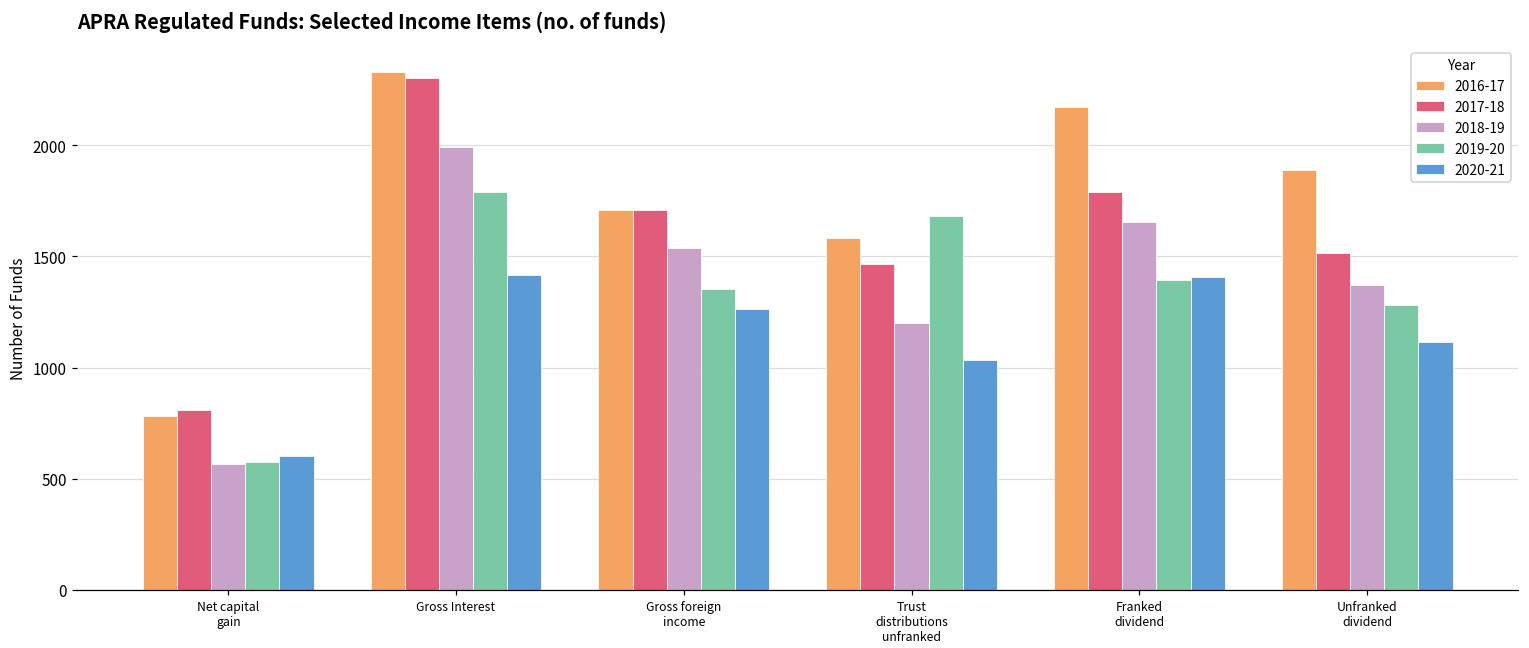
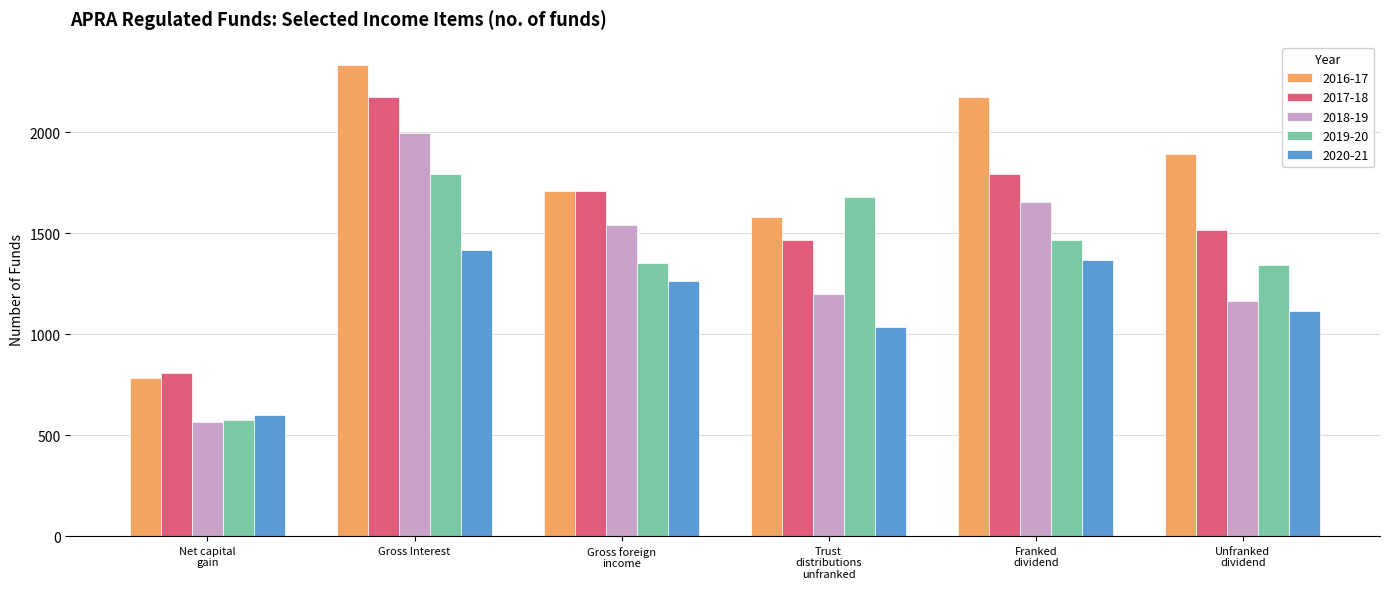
  {
    "2016-17": {
      "Net capital gain": 780,
      "Gross Interest": 2330,
      "Gross foreign income": 1710,
      "Trust distributions unfranked": 1580,
      "Franked dividend": 2170,
      "Unfranked dividend": 1890
    },
    "2017-18": {
      "Net capital gain": 810,
-     "Gross Interest": 2300,
+     "Gross Interest": 2180,
      "Gross foreign income": 1710,
      "Trust distributions unfranked": 1470,
      "Franked dividend": 1790,
      "Unfranked dividend": 1510
    },
    "2018-19": {
      "Net capital gain": 570,
      "Gross Interest": 1990,
      "Gross foreign income": 1540,
      "Trust distributions unfranked": 1200,
      "Franked dividend": 1650,
-     "Unfranked dividend": 1370
+     "Unfranked dividend": 1160
    },
    "2019-20": {
      "Net capital gain": 580,
      "Gross Interest": 1790,
      "Gross foreign income": 1350,
      "Trust distributions unfranked": 1680,
-     "Franked dividend": 1390,
-     "Unfranked dividend": 1280
+     "Franked dividend": 1470,
+     "Unfranked dividend": 1340
    },
    "2020-21": {
      "Net capital gain": 600,
      "Gross Interest": 1420,
      "Gross foreign income": 1270,
      "Trust distributions unfranked": 1030,
-     "Franked dividend": 1410,
+     "Franked dividend": 1370,
      "Unfranked dividend": 1120
    }
  }
